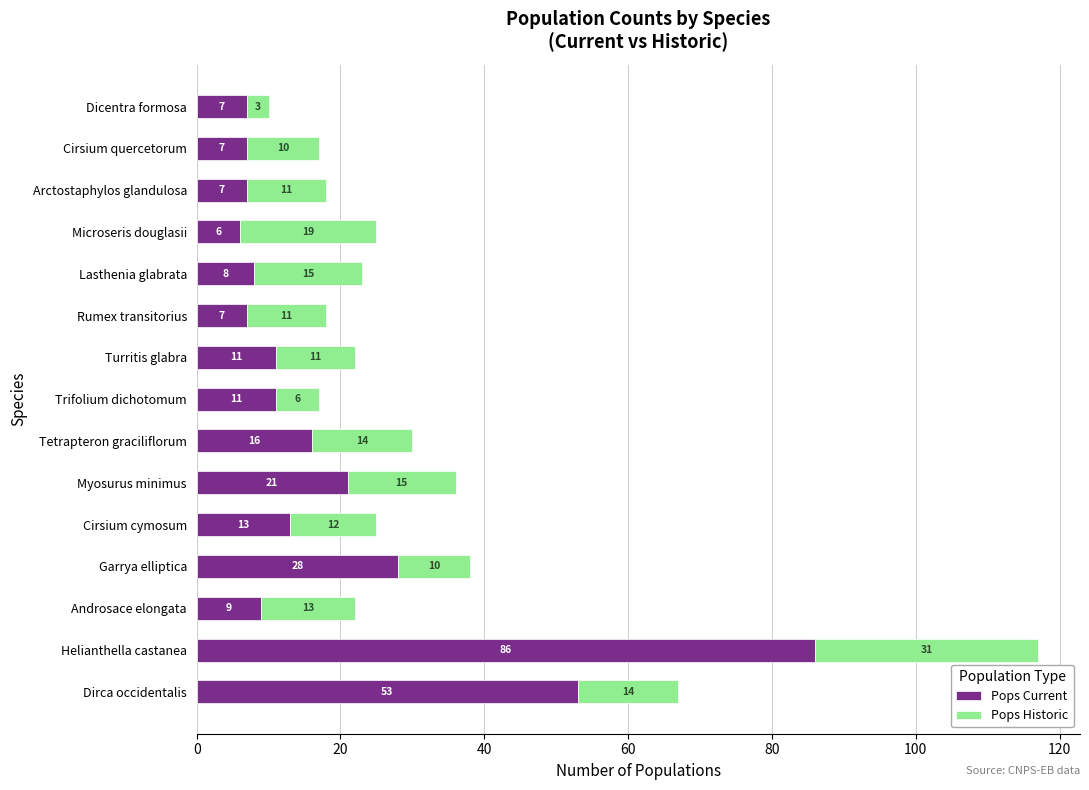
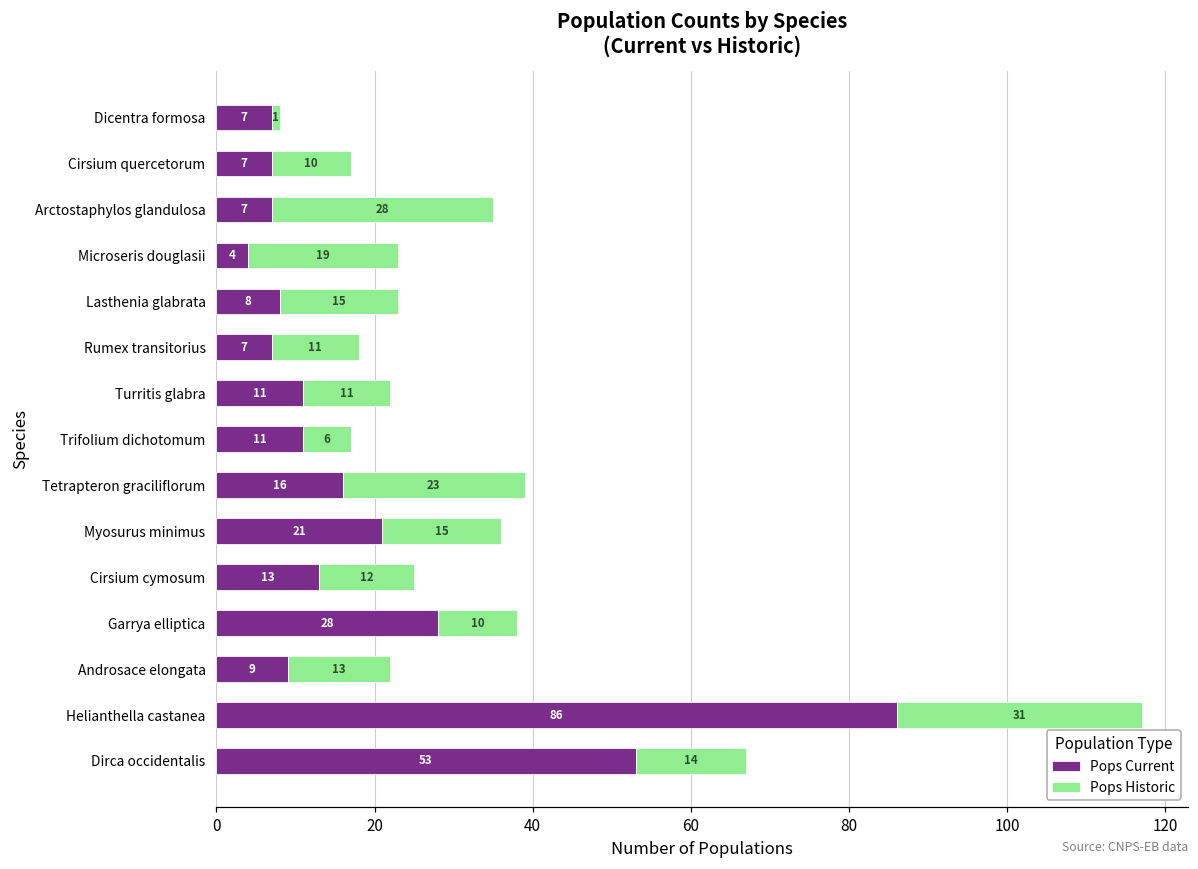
  {
    "Pops Current": {
      "Dicentra formosa": 7,
      "Cirsium quercetorum": 7,
      "Arctostaphylos glandulosa": 7,
-     "Microseris douglasii": 6,
+     "Microseris douglasii": 4,
      "Lasthenia glabrata": 8,
      "Rumex transitorius": 7,
      "Turritis glabra": 11,
      "Trifolium dichotomum": 11,
      "Tetrapteron graciliflorum": 16,
      "Myosurus minimus": 21,
      "Cirsium cymosum": 13,
      "Garrya elliptica": 28,
      "Androsace elongata": 9,
      "Helianthella castanea": 86,
      "Dirca occidentalis": 53
    },
    "Pops Historic": {
-     "Dicentra formosa": 3,
+     "Dicentra formosa": 1,
      "Cirsium quercetorum": 10,
-     "Arctostaphylos glandulosa": 11,
+     "Arctostaphylos glandulosa": 28,
      "Microseris douglasii": 19,
      "Lasthenia glabrata": 15,
      "Rumex transitorius": 11,
      "Turritis glabra": 11,
      "Trifolium dichotomum": 6,
-     "Tetrapteron graciliflorum": 14,
+     "Tetrapteron graciliflorum": 23,
      "Myosurus minimus": 15,
      "Cirsium cymosum": 12,
      "Garrya elliptica": 10,
      "Androsace elongata": 13,
      "Helianthella castanea": 31,
      "Dirca occidentalis": 14
    }
  }
